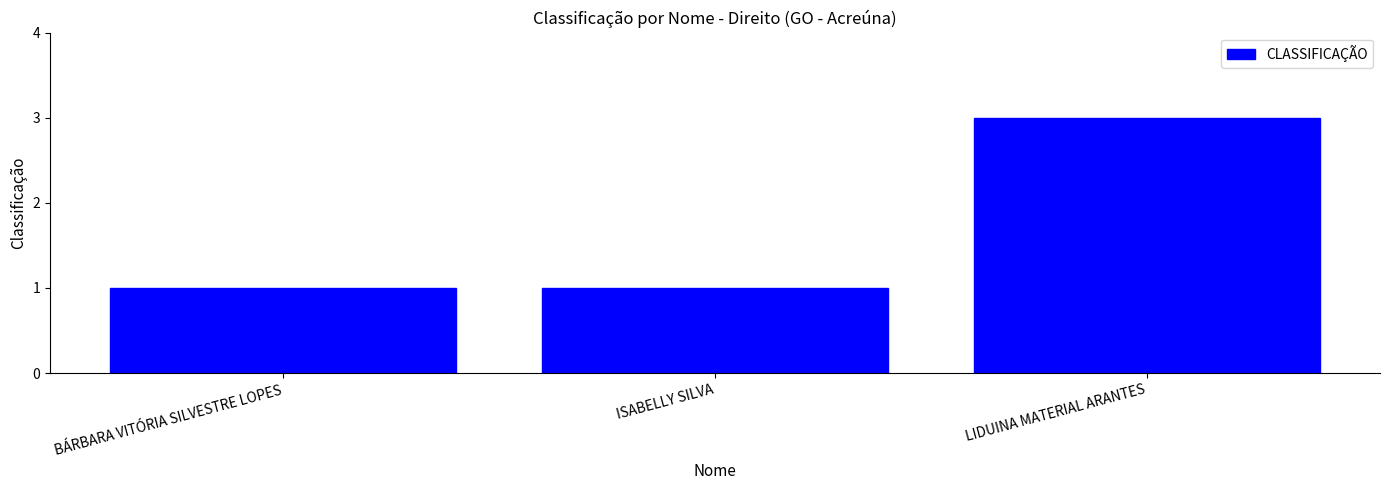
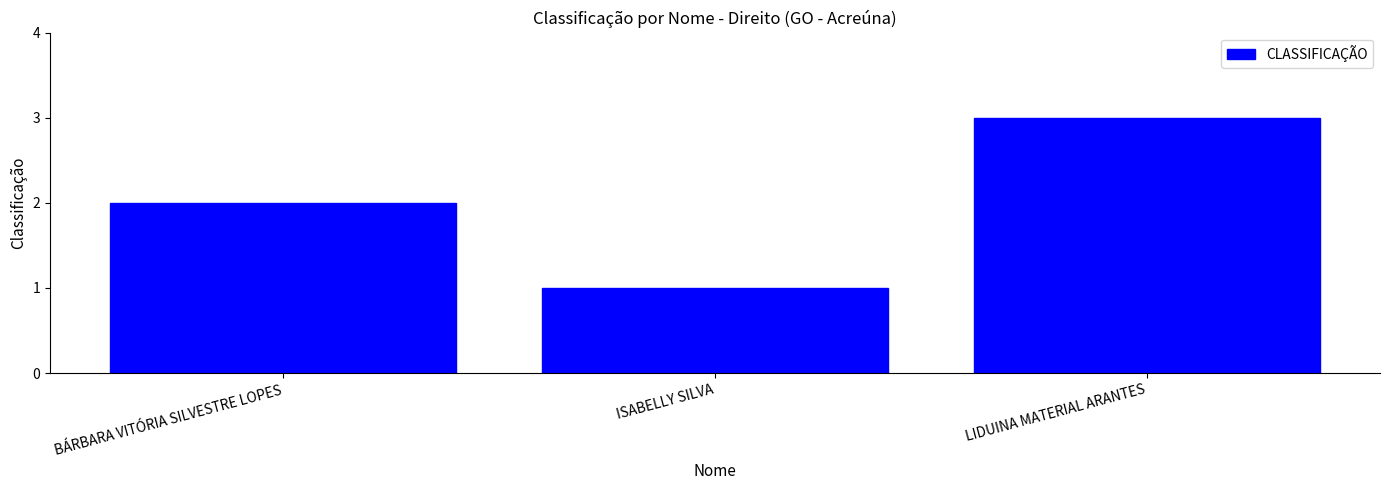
  {
-   "BÁRBARA VITÓRIA SILVESTRE LOPES": 1,
+   "BÁRBARA VITÓRIA SILVESTRE LOPES": 2,
    "ISABELLY SILVA": 1,
    "LIDUINA MATERIAL ARANTES": 3
  }
